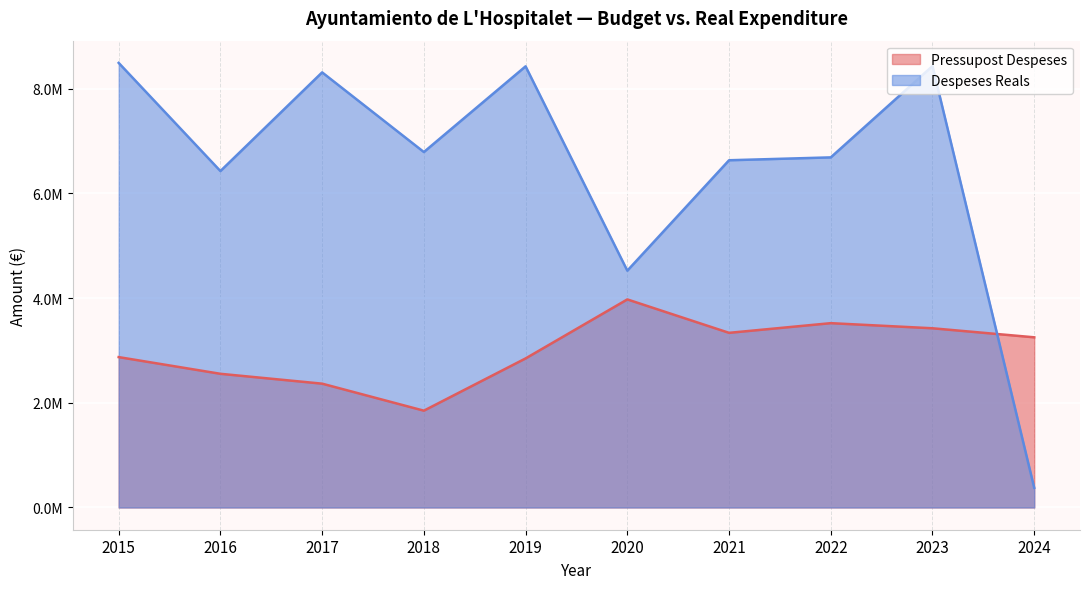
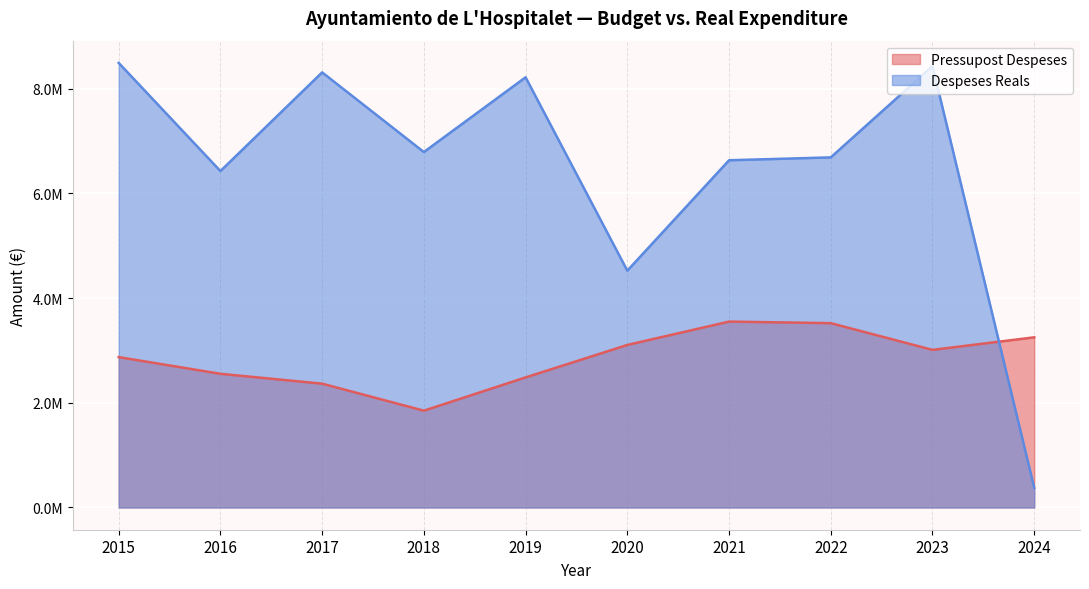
  {
    "Pressupost Despeses": {
      "2015": 2900000,
      "2016": 2600000,
      "2017": 2400000,
      "2018": 1800000,
-     "2019": 2800000,
-     "2020": 4000000,
-     "2021": 3300000,
+     "2019": 2500000,
+     "2020": 3100000,
+     "2021": 3600000,
      "2022": 3500000,
-     "2023": 3400000,
+     "2023": 3000000,
      "2024": 3300000
    },
    "Despeses Reals": {
      "2015": 8500000,
      "2016": 6400000,
      "2017": 8300000,
      "2018": 6800000,
-     "2019": 8400000,
+     "2019": 8200000,
      "2020": 4500000,
      "2021": 6600000,
      "2022": 6700000,
      "2024": 400000
    }
  }
